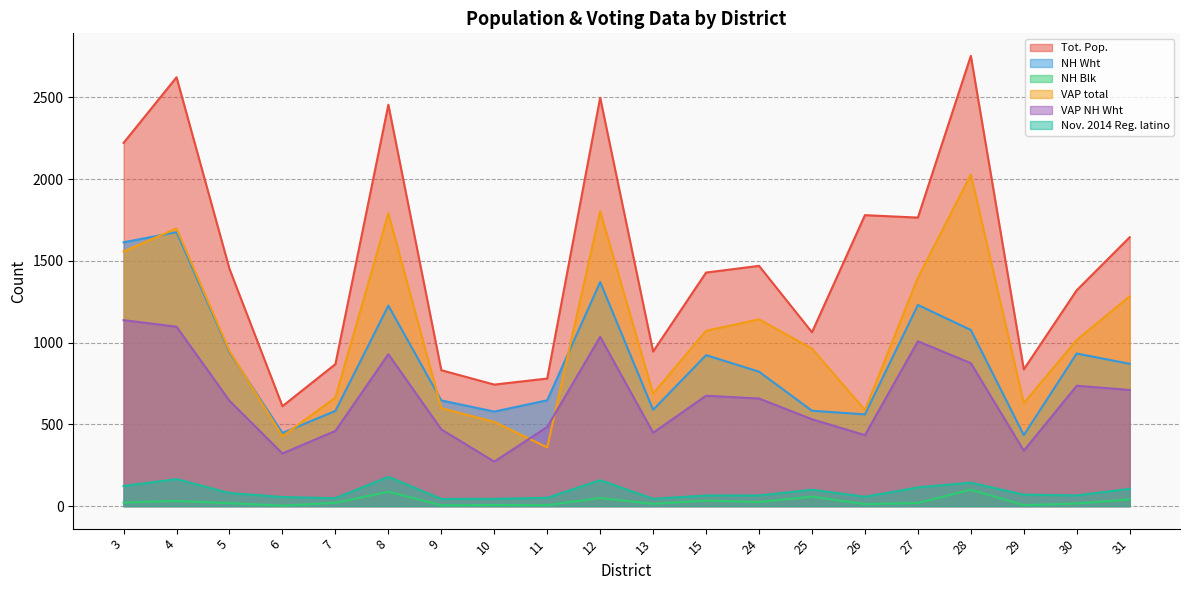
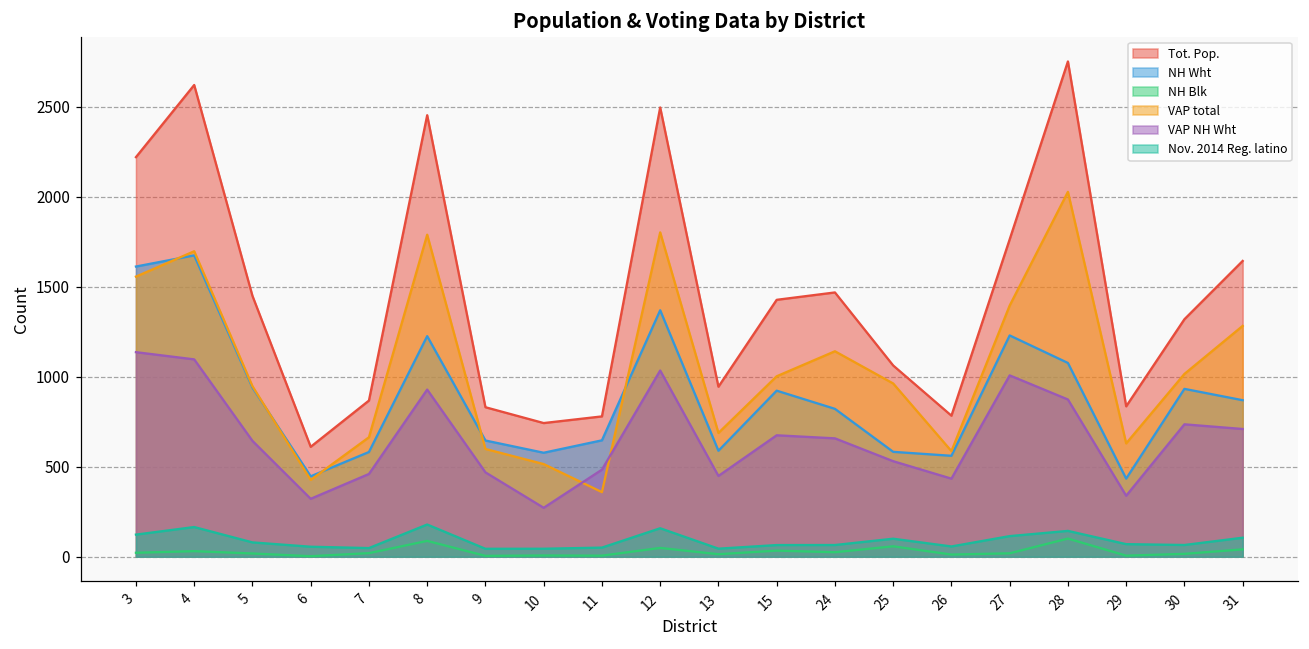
  {
    "Tot. Pop.": {
      "3": 2220,
      "4": 2620,
      "5": 1450,
      "6": 610,
      "7": 870,
      "8": 2450,
      "9": 830,
      "10": 740,
      "11": 780,
      "12": 2500,
      "13": 950,
      "15": 1430,
      "24": 1470,
      "25": 1060,
-     "26": 1780,
+     "26": 780,
      "27": 1760,
      "28": 2750,
      "29": 840,
      "30": 1320,
      "31": 1640
    },
    "VAP total": {
      "3": 1560,
      "4": 1700,
      "6": 430,
      "7": 660,
      "8": 1790,
      "9": 600,
      "10": 520,
      "11": 360,
      "12": 1800,
      "13": 690,
-     "15": 1070,
+     "15": 1000,
      "24": 1140,
      "25": 960,
      "26": 590,
      "27": 1400,
      "28": 2030,
      "29": 630,
      "30": 1020,
      "31": 1280
    },
    "VAP NH Wht": {
      "3": 1140,
      "4": 1100,
      "5": 640,
      "6": 320,
      "7": 460,
      "8": 930,
      "9": 470,
      "10": 270,
      "11": 480,
      "12": 1040,
      "13": 450,
      "15": 680,
      "24": 660,
      "25": 530,
      "26": 430,
      "27": 1010,
      "28": 870,
      "29": 340,
      "30": 740,
      "31": 710
    }
  }
